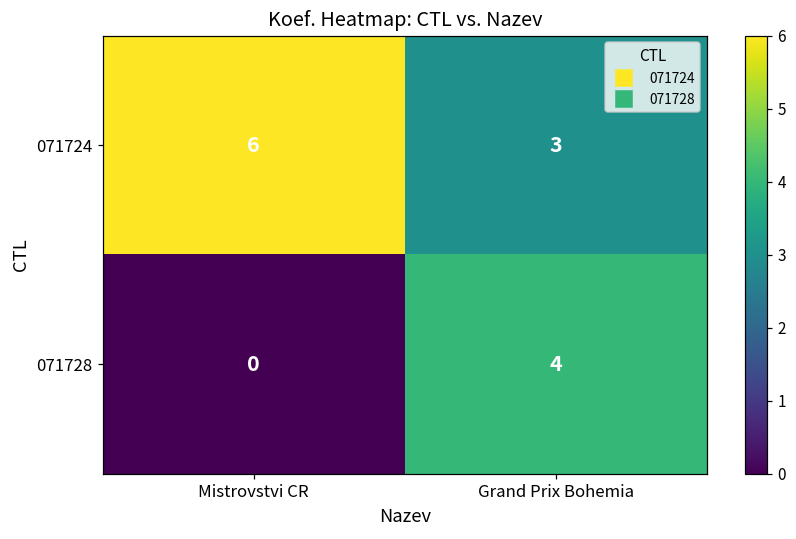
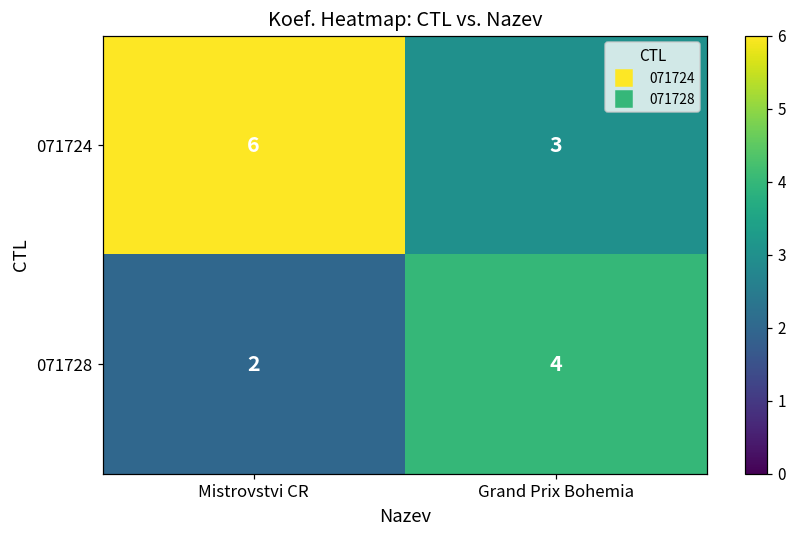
  {
    "071724": {
      "Mistrovstvi CR": 6,
      "Grand Prix Bohemia": 3
    },
    "071728": {
-     "Mistrovstvi CR": 0,
+     "Mistrovstvi CR": 2,
      "Grand Prix Bohemia": 4
    }
  }
